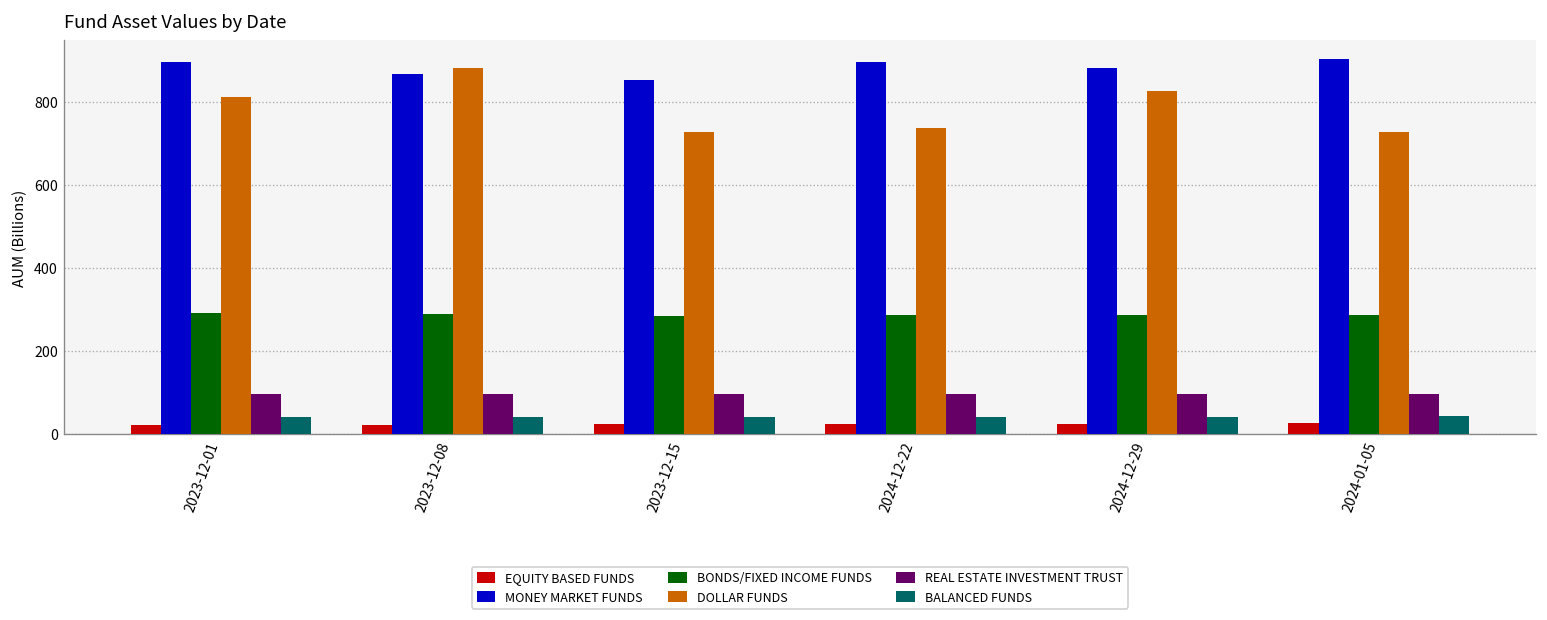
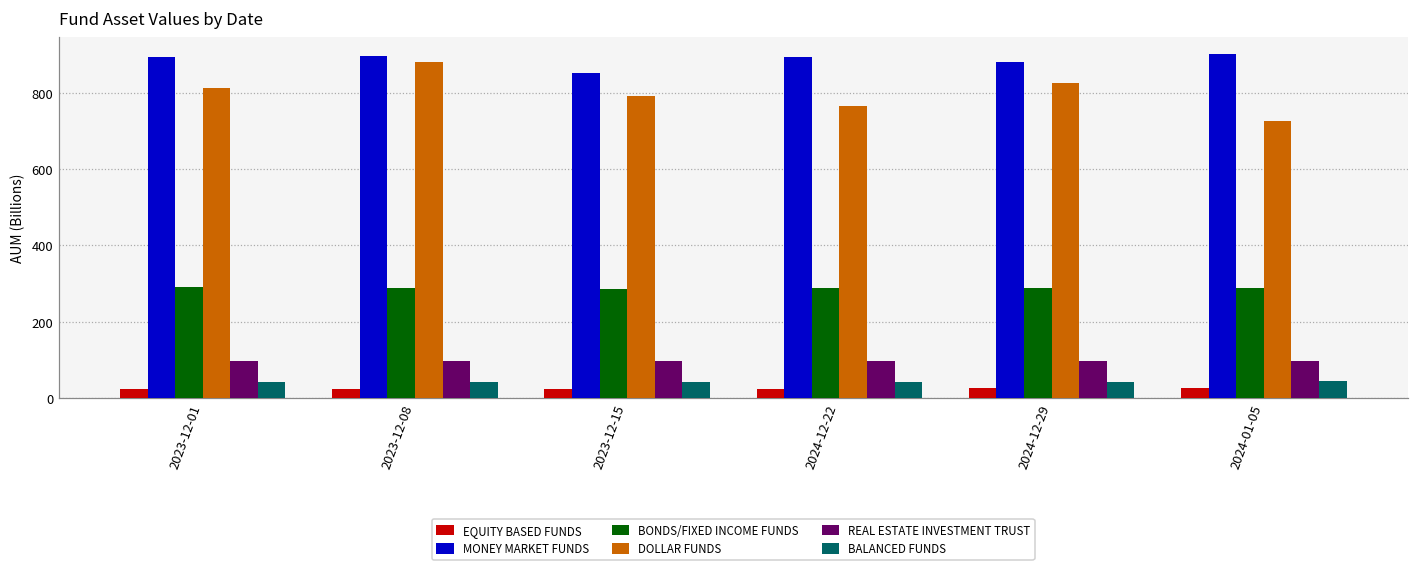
  {
    "EQUITY BASED FUNDS": {
      "2023-12-01": 20,
      "2023-12-08": 20,
      "2023-12-15": 20,
      "2024-12-22": 20,
      "2024-12-29": 20,
      "2024-01-05": 30
    },
    "MONEY MARKET FUNDS": {
      "2023-12-01": 900,
-     "2023-12-08": 870,
+     "2023-12-08": 900,
      "2023-12-15": 850,
      "2024-12-22": 900,
      "2024-12-29": 880,
      "2024-01-05": 900
    },
    "BONDS/FIXED INCOME FUNDS": {
      "2023-12-01": 290,
      "2023-12-08": 290,
      "2023-12-15": 290,
      "2024-12-22": 290,
      "2024-12-29": 290,
      "2024-01-05": 290
    },
    "DOLLAR FUNDS": {
      "2023-12-01": 810,
      "2023-12-08": 880,
-     "2023-12-15": 730,
-     "2024-12-22": 740,
+     "2023-12-15": 790,
+     "2024-12-22": 770,
      "2024-12-29": 830,
      "2024-01-05": 730
    },
    "REAL ESTATE INVESTMENT TRUST": {
      "2023-12-01": 100,
      "2023-12-08": 100,
      "2023-12-15": 100,
      "2024-12-22": 100,
      "2024-12-29": 100,
      "2024-01-05": 100
    },
    "BALANCED FUNDS": {
      "2023-12-01": 40,
      "2023-12-08": 40,
      "2023-12-15": 40,
      "2024-12-22": 40,
      "2024-12-29": 40,
      "2024-01-05": 40
    }
  }
